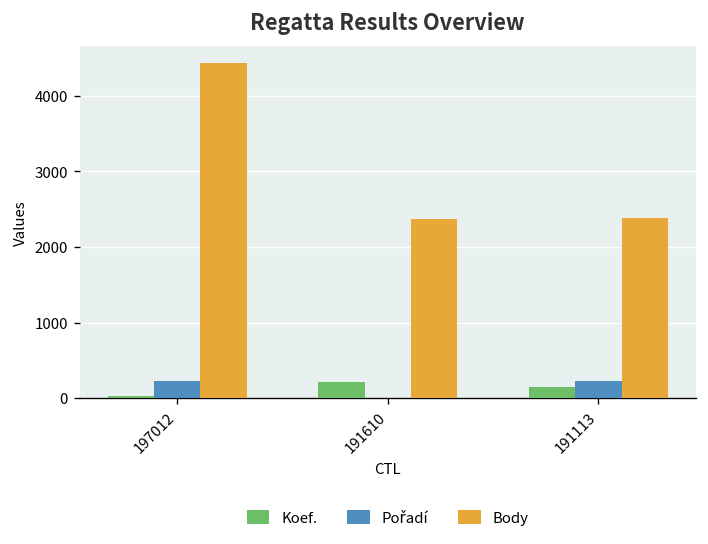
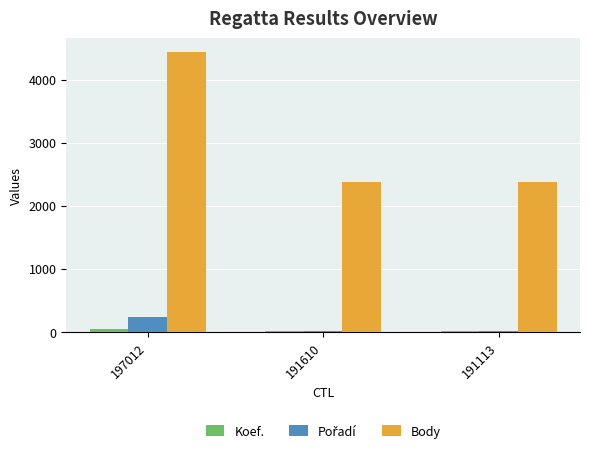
  {
    "Koef.": {
-     "191610": 200,
-     "191113": 200
+     "191610": 0,
+     "191113": 0
    },
    "Pořadí": {
      "197012": 200,
-     "191113": 200
+     "191113": 0
    },
    "Body": {
      "197012": 4400,
      "191610": 2400,
      "191113": 2400
    }
  }
